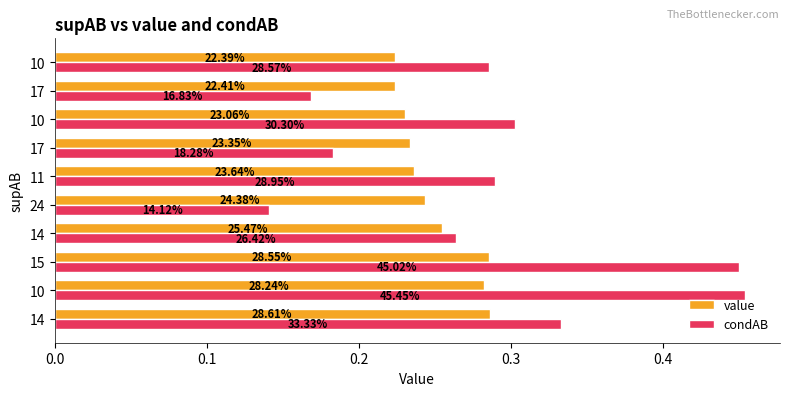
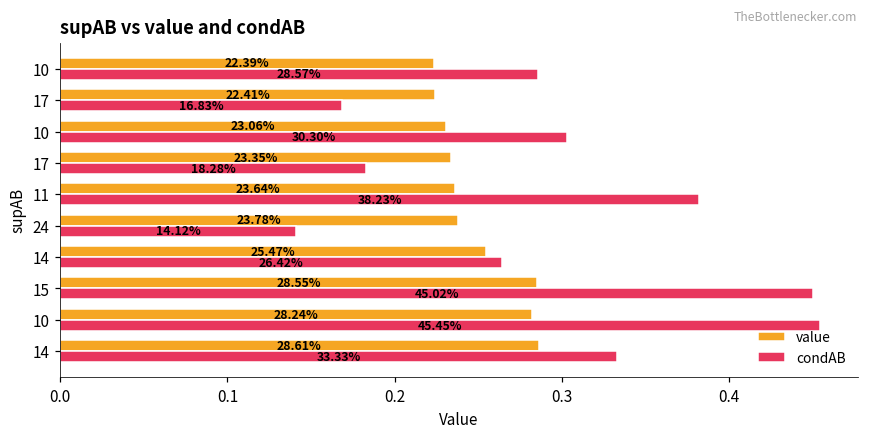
  {
    "value": {
      "11": "23.64%",
-     "24": "24.38%",
+     "24": "23.78%",
      "15": "28.55%"
    },
    "condAB": {
-     "11": "28.95%",
+     "11": "38.23%",
      "24": "14.12%",
      "15": "45.02%"
    }
  }
